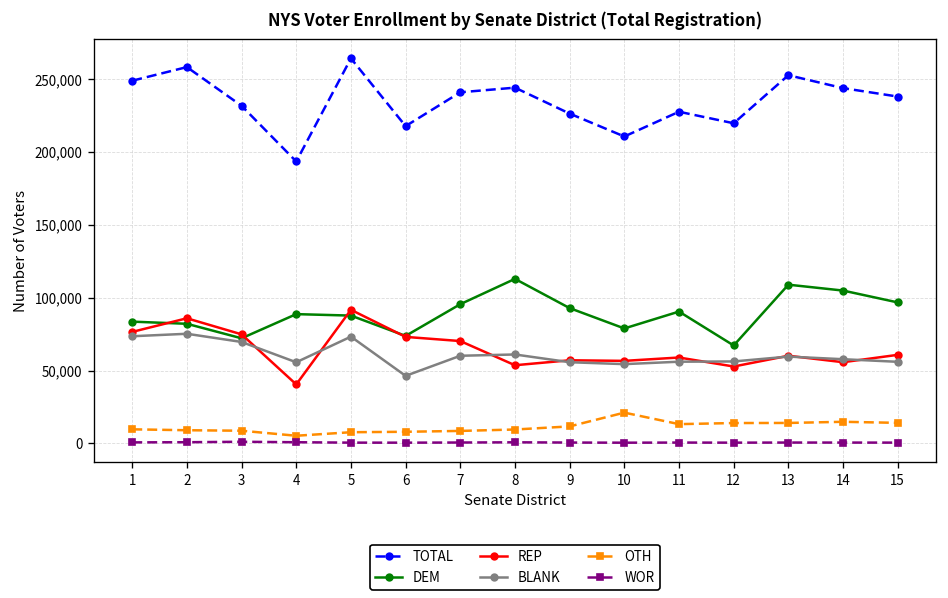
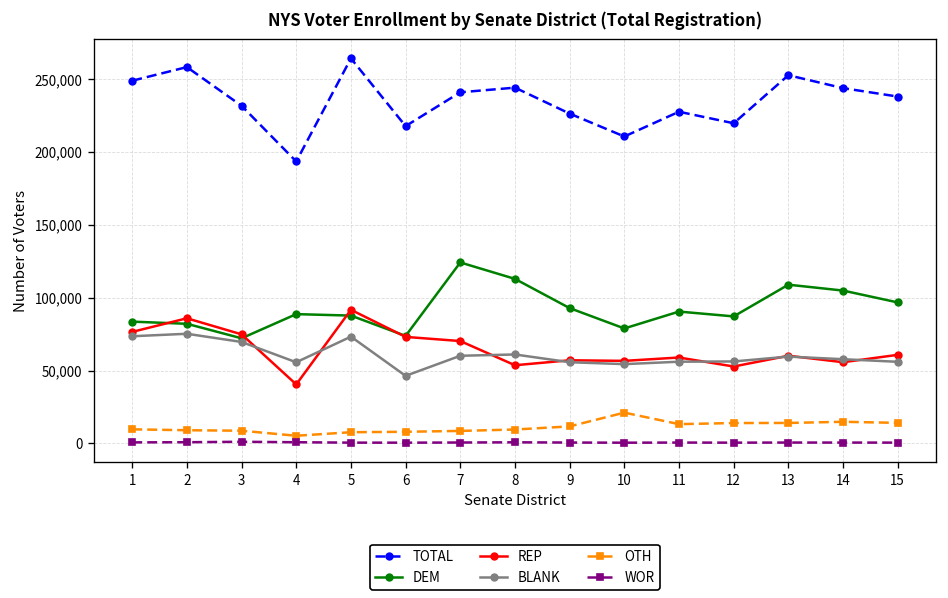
  {
    "TOTAL": {
      "1": "249,000",
      "2": "258,000",
      "3": "232,000",
      "4": "194,000",
      "5": "264,000",
      "6": "218,000",
      "7": "241,000",
      "8": "244,000",
      "9": "226,000",
      "10": "211,000",
      "11": "228,000",
      "12": "220,000",
      "13": "253,000",
      "14": "244,000",
      "15": "238,000"
    },
    "DEM": {
      "1": "84,000",
      "2": "82,000",
      "3": "72,000",
      "4": "89,000",
      "5": "88,000",
-     "7": "96,000",
+     "7": "124,000",
      "8": "113,000",
      "9": "93,000",
      "10": "79,000",
      "11": "91,000",
-     "12": "67,000",
+     "12": "87,000",
      "13": "109,000",
      "14": "105,000",
      "15": "97,000"
    },
    "REP": {
      "1": "77,000",
      "2": "86,000",
      "3": "75,000",
      "4": "41,000",
      "5": "92,000",
      "7": "70,000",
      "8": "54,000",
      "10": "57,000",
      "11": "59,000",
      "12": "53,000",
      "15": "61,000"
    },
    "BLANK": {
      "1": "74,000",
      "2": "75,000",
      "3": "70,000",
      "4": "56,000",
      "5": "73,000",
      "6": "46,000",
      "7": "60,000",
      "8": "61,000",
      "10": "54,000",
      "11": "56,000",
      "12": "56,000",
      "15": "56,000"
    },
    "OTH": {
      "1": "10,000",
      "2": "9,000",
      "3": "9,000",
      "4": "5,000",
      "5": "8,000",
      "6": "8,000",
      "7": "9,000",
      "8": "10,000",
      "9": "12,000",
      "10": "21,000",
      "11": "13,000",
      "12": "14,000",
      "13": "14,000",
      "14": "15,000",
      "15": "14,000"
    },
    "WOR": {
      "1": "1,000",
      "2": "1,000",
      "3": "1,000",
      "4": "1,000",
      "5": "1,000",
      "6": "1,000",
      "7": "1,000",
      "8": "1,000",
      "9": "1,000",
      "10": "1,000",
      "11": "1,000",
      "12": "1,000",
      "13": "1,000",
      "14": "1,000",
      "15": "1,000"
    }
  }
